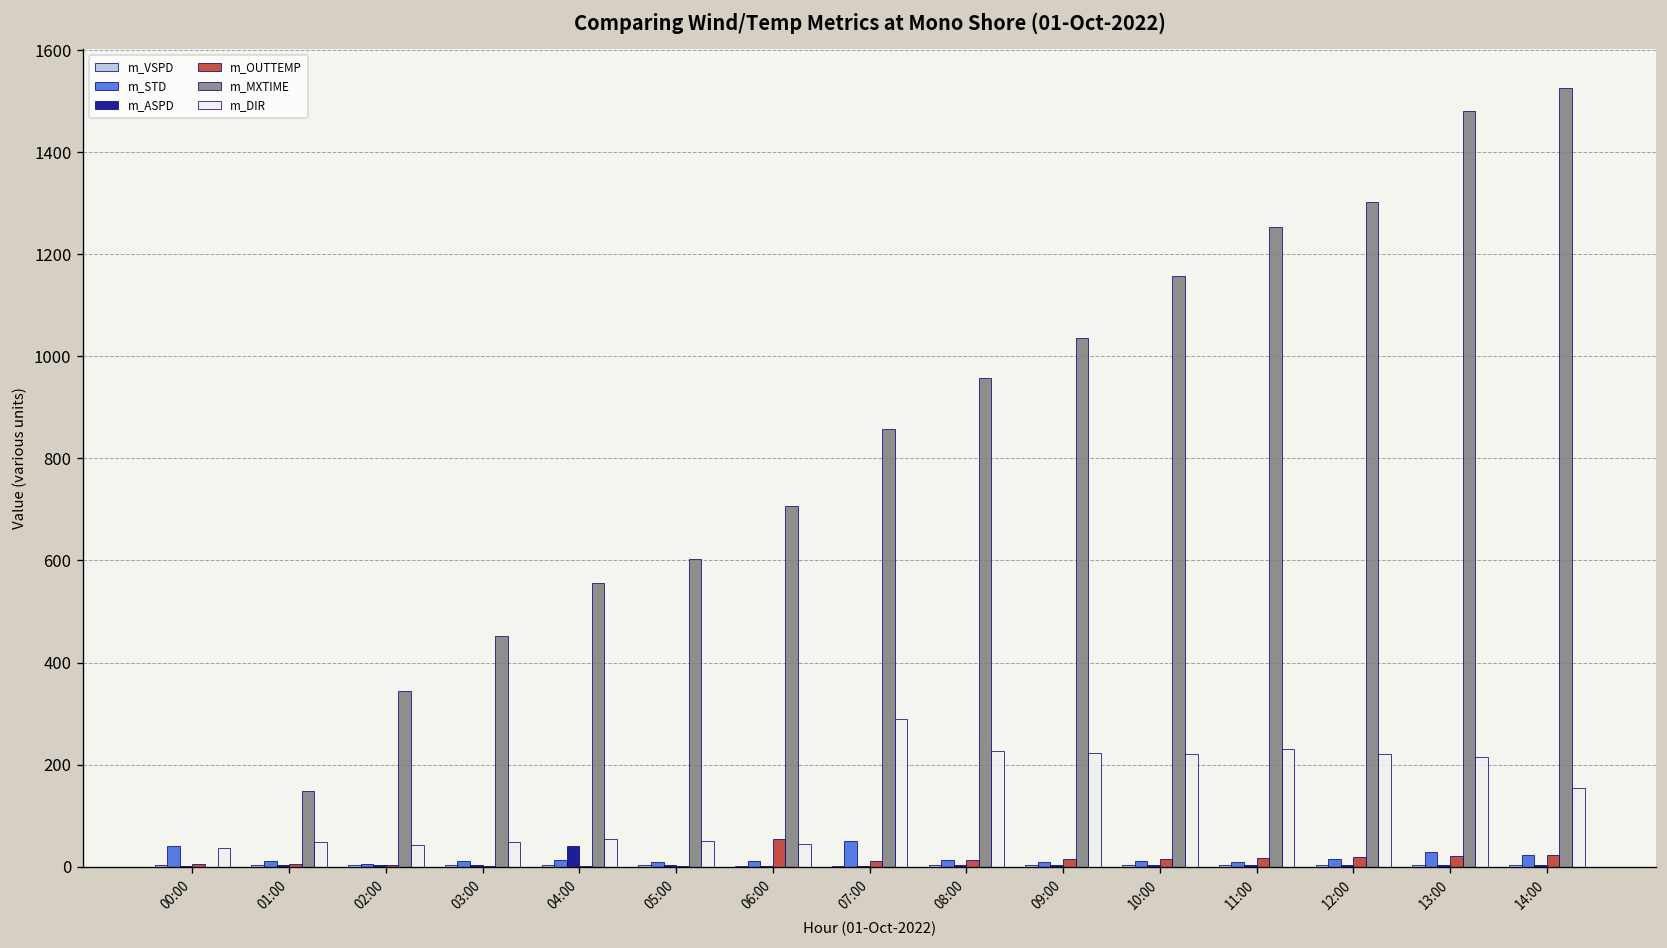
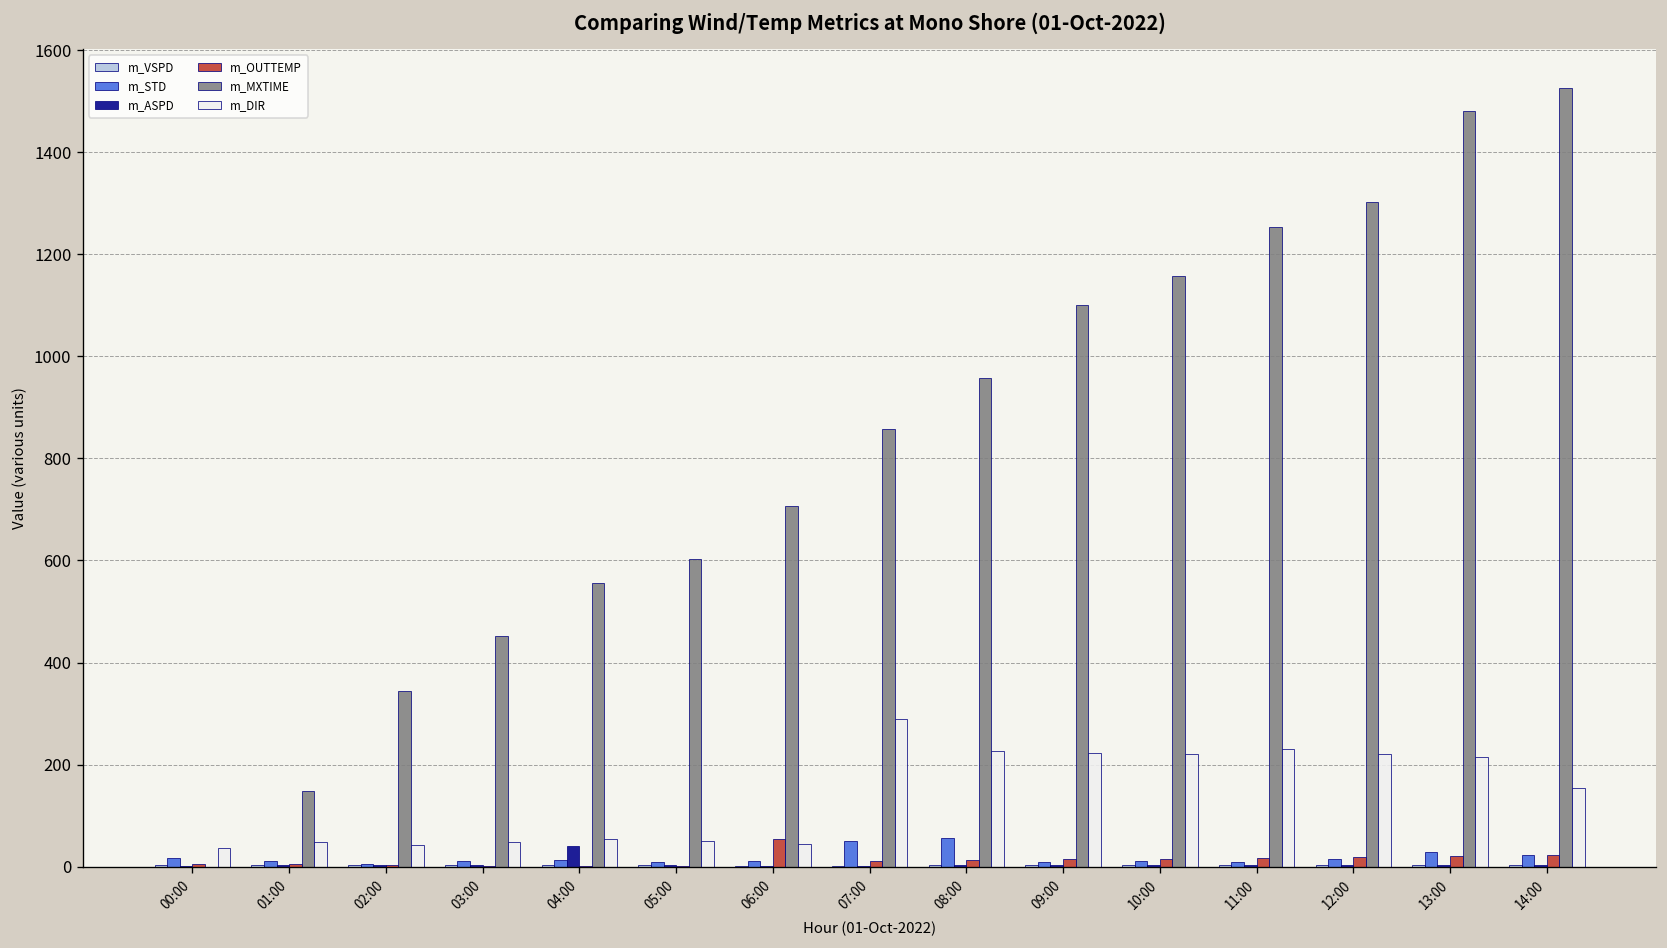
  {
    "m_STD": {
-     "00:00": 40,
+     "00:00": 20,
      "01:00": 10,
      "03:00": 10,
      "04:00": 10,
      "05:00": 10,
      "06:00": 10,
      "07:00": 50,
-     "08:00": 10,
+     "08:00": 60,
      "09:00": 10,
      "10:00": 10,
      "11:00": 10,
      "12:00": 10,
      "13:00": 30,
      "14:00": 20
    },
    "m_ASPD": {
      "04:00": 40
    },
    "m_OUTTEMP": {
      "06:00": 50,
      "07:00": 10,
      "08:00": 10,
      "09:00": 10,
      "10:00": 20,
      "11:00": 20,
      "12:00": 20,
      "13:00": 20,
      "14:00": 20
    },
    "m_MXTIME": {
      "00:00": 0,
      "01:00": 150,
      "02:00": 340,
      "03:00": 450,
      "04:00": 560,
      "05:00": 600,
      "06:00": 710,
      "07:00": 860,
      "08:00": 960,
-     "09:00": 1040,
+     "09:00": 1100,
      "10:00": 1160,
      "11:00": 1250,
      "12:00": 1300,
      "13:00": 1480,
      "14:00": 1530
    },
    "m_DIR": {
      "00:00": 40,
      "01:00": 50,
      "02:00": 40,
      "03:00": 50,
      "04:00": 50,
      "05:00": 50,
      "06:00": 40,
      "07:00": 290,
      "08:00": 230,
      "09:00": 220,
      "10:00": 220,
      "11:00": 230,
      "12:00": 220,
      "13:00": 220,
      "14:00": 150
    }
  }
